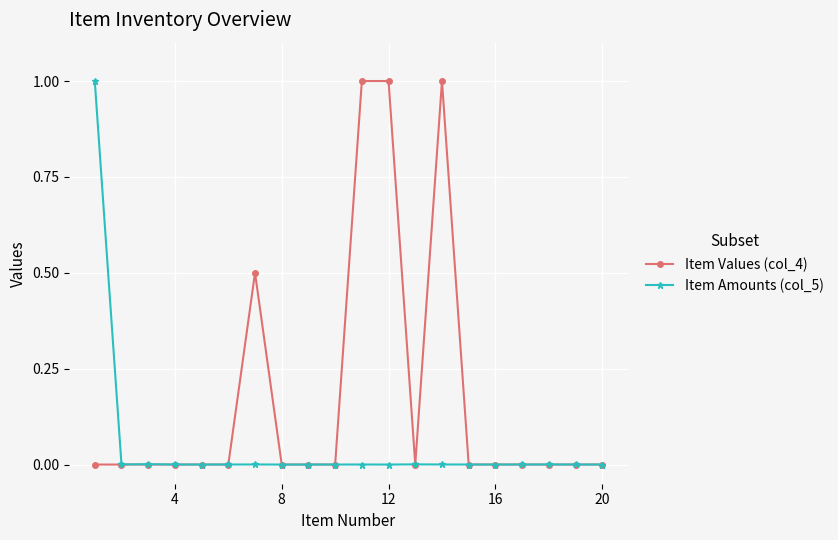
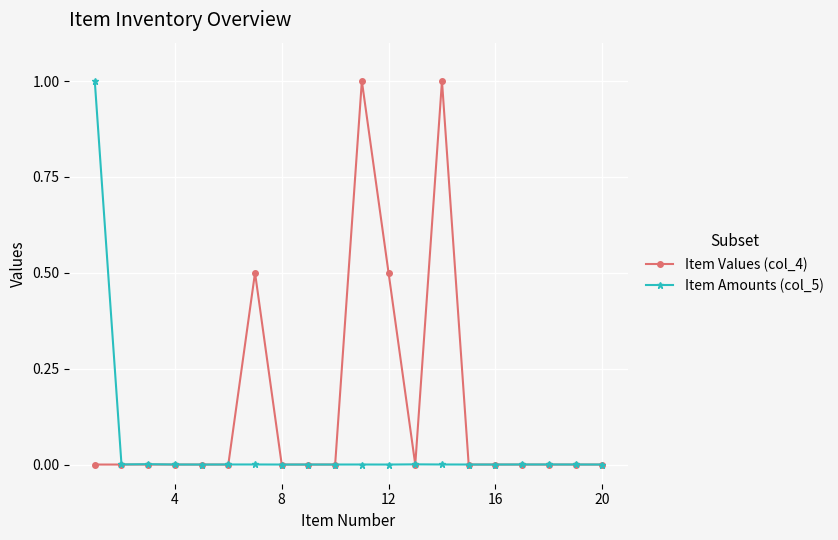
  {
    "Item Values (col_4)": {
-     "12": 1.00
+     "12": 0.50
    },
    "Item Amounts (col_5)": {
      "12": 0.00
    }
  }
